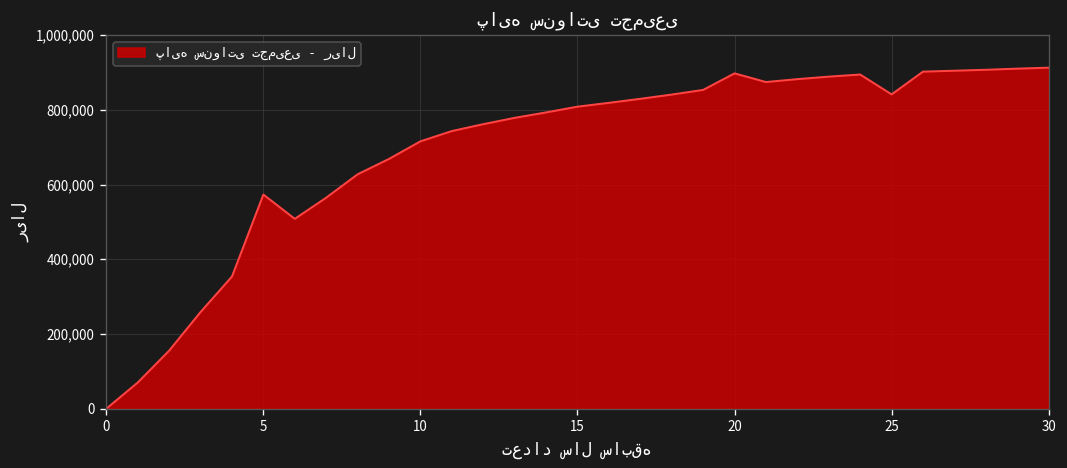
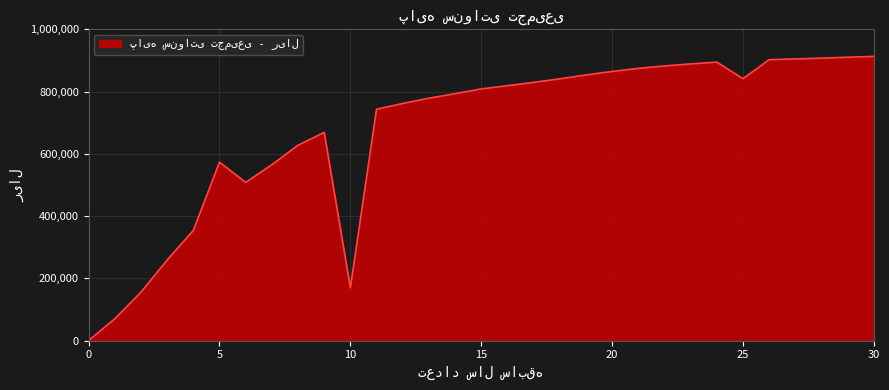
  {
    "0": "0",
    "5": "570,000",
-   "10": "720,000",
+   "10": "170,000",
    "15": "810,000",
-   "20": "900,000",
+   "20": "860,000",
    "25": "840,000",
    "30": "910,000"
  }
